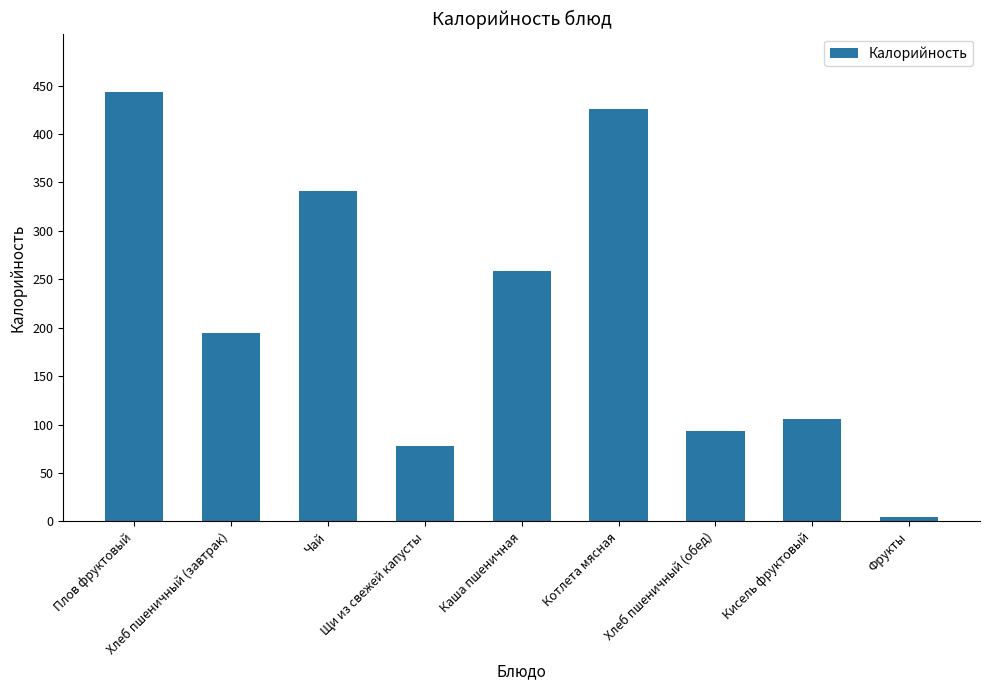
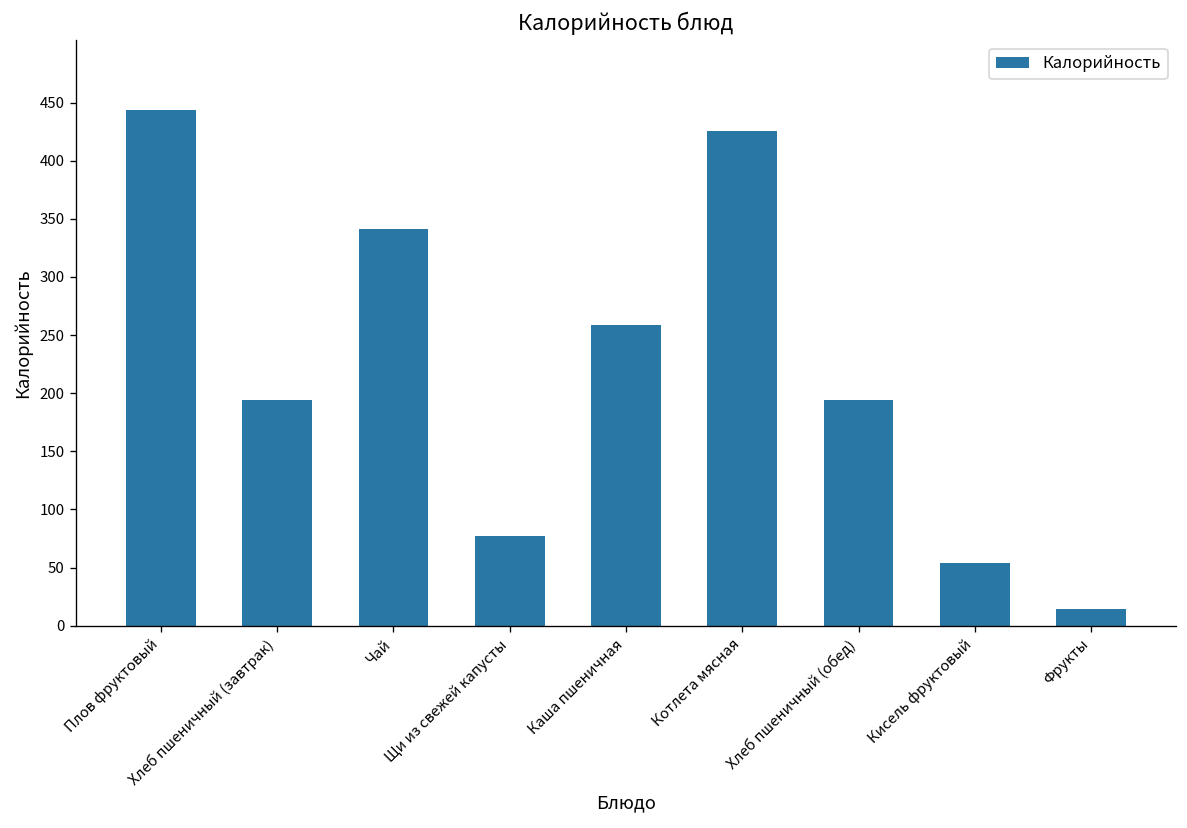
  {
    "Плов фруктовый": 440,
    "Хлеб пшеничный (завтрак)": 190,
    "Чай": 340,
    "Щи из свежей капусты": 80,
    "Каша пшеничная": 260,
    "Котлета мясная": 430,
-   "Хлеб пшеничный (обед)": 90,
-   "Кисель фруктовый": 110,
-   "Фрукты": 0
+   "Хлеб пшеничный (обед)": 190,
+   "Кисель фруктовый": 50,
+   "Фрукты": 10
  }
